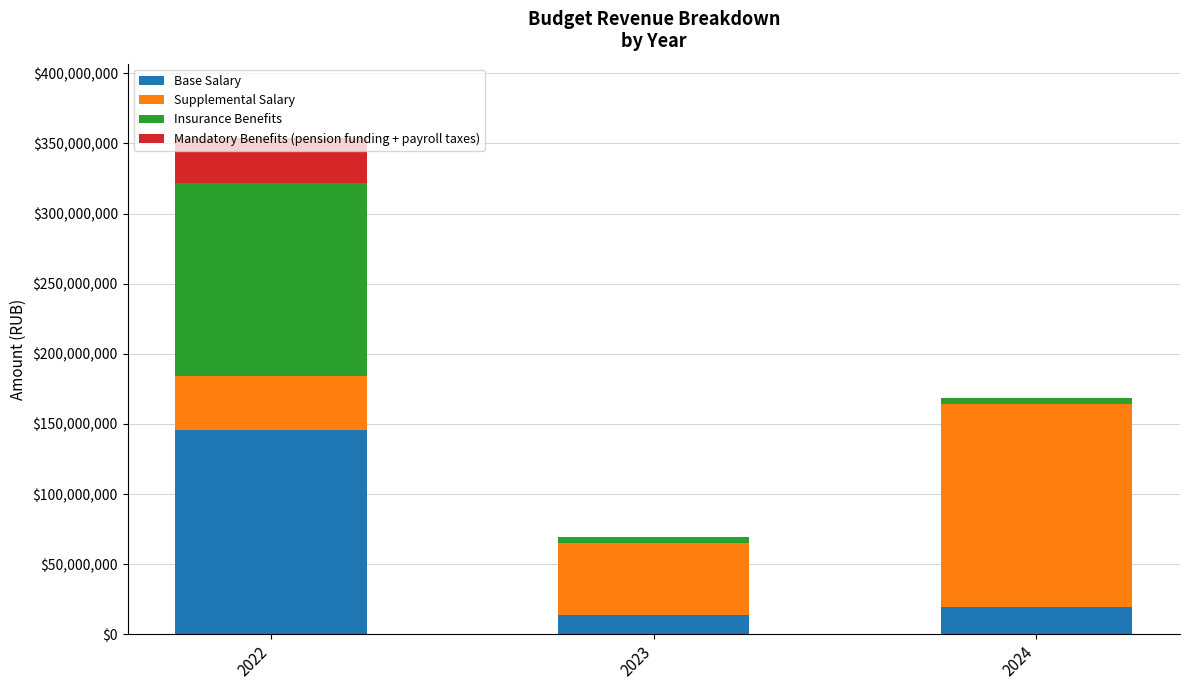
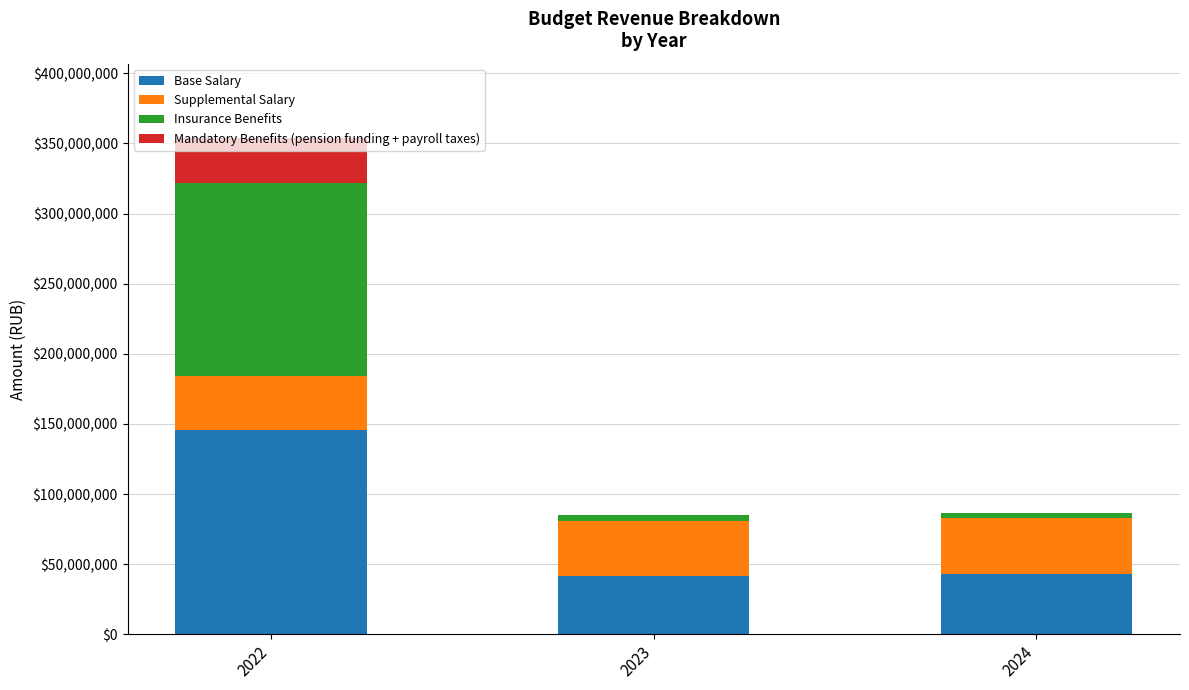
  {
    "Base Salary": {
      "2022": "$146,000,000",
-     "2023": "$14,000,000",
-     "2024": "$20,000,000"
+     "2023": "$42,000,000",
+     "2024": "$43,000,000"
    },
    "Supplemental Salary": {
      "2022": "$39,000,000",
-     "2023": "$52,000,000",
-     "2024": "$145,000,000"
+     "2023": "$39,000,000",
+     "2024": "$40,000,000"
    },
    "Insurance Benefits": {
      "2022": "$137,000,000",
      "2023": "$4,000,000",
      "2024": "$4,000,000"
    },
    "Mandatory Benefits (pension funding + payroll taxes)": {
      "2023": "$0",
      "2024": "$0"
    }
  }
